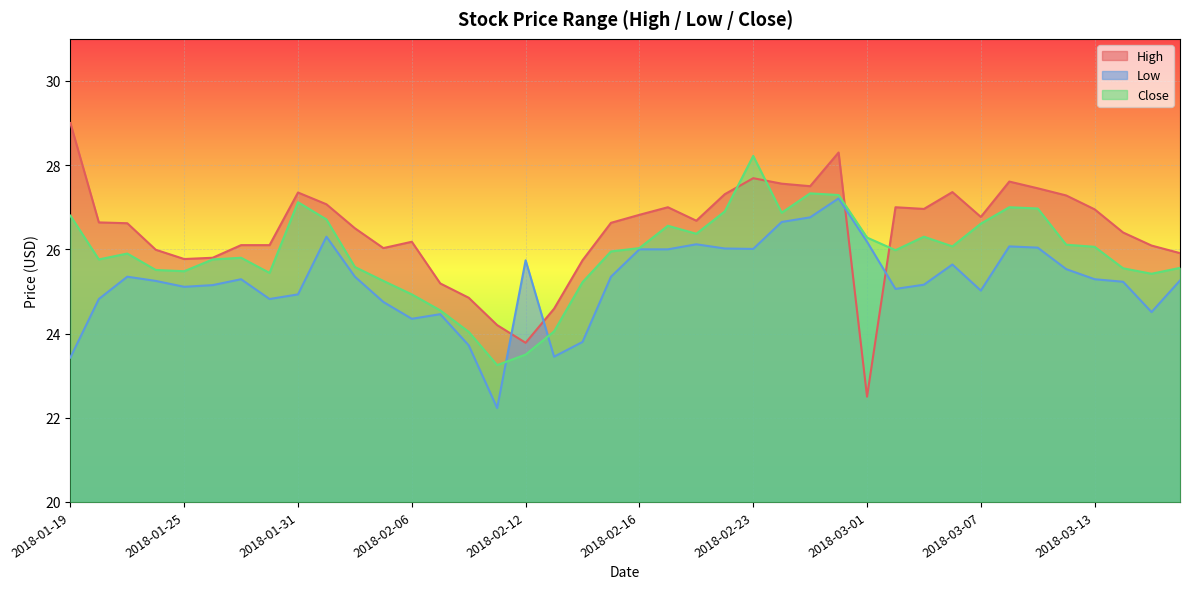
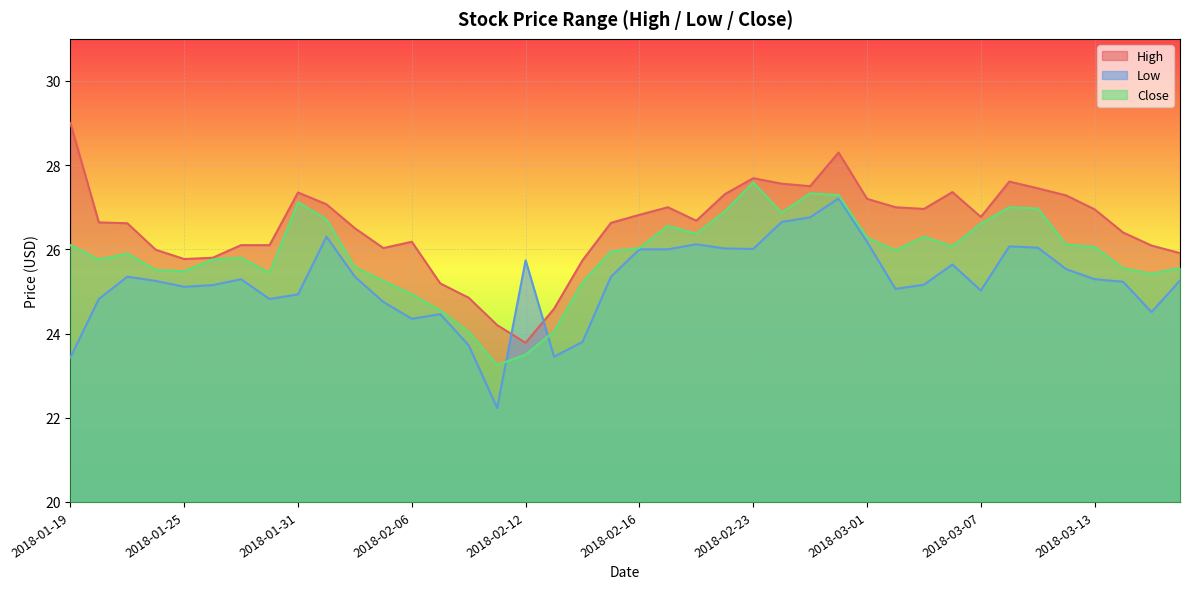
  {
    "High": {
      "2018-01-19": 29.0,
      "2018-01-25": 25.8,
      "2018-01-31": 27.4,
      "2018-02-06": 26.2,
      "2018-02-12": 23.8,
      "2018-02-16": 26.8,
      "2018-02-23": 27.7,
-     "2018-03-01": 22.5,
+     "2018-03-01": 27.2,
      "2018-03-07": 26.8,
      "2018-03-13": 27.0
    },
    "Low": {
      "2018-01-19": 23.4,
      "2018-01-25": 25.1,
      "2018-01-31": 24.9,
      "2018-02-06": 24.4,
      "2018-02-12": 25.7,
      "2018-02-23": 26.0,
      "2018-03-01": 26.2,
      "2018-03-07": 25.0,
      "2018-03-13": 25.3
    },
    "Close": {
-     "2018-01-19": 26.8,
+     "2018-01-19": 26.1,
      "2018-01-25": 25.5,
      "2018-01-31": 27.1,
      "2018-02-06": 24.9,
      "2018-02-12": 23.5,
-     "2018-02-23": 28.2,
+     "2018-02-23": 27.6,
      "2018-03-01": 26.3,
      "2018-03-07": 26.6,
      "2018-03-13": 26.1
    }
  }
